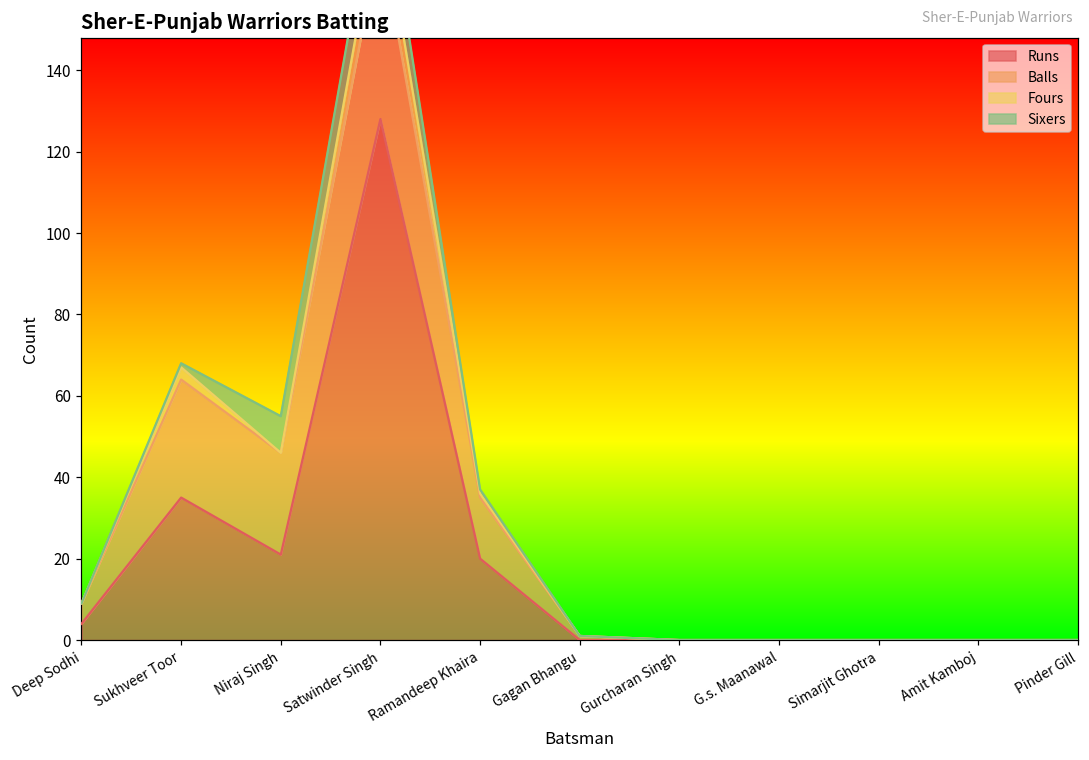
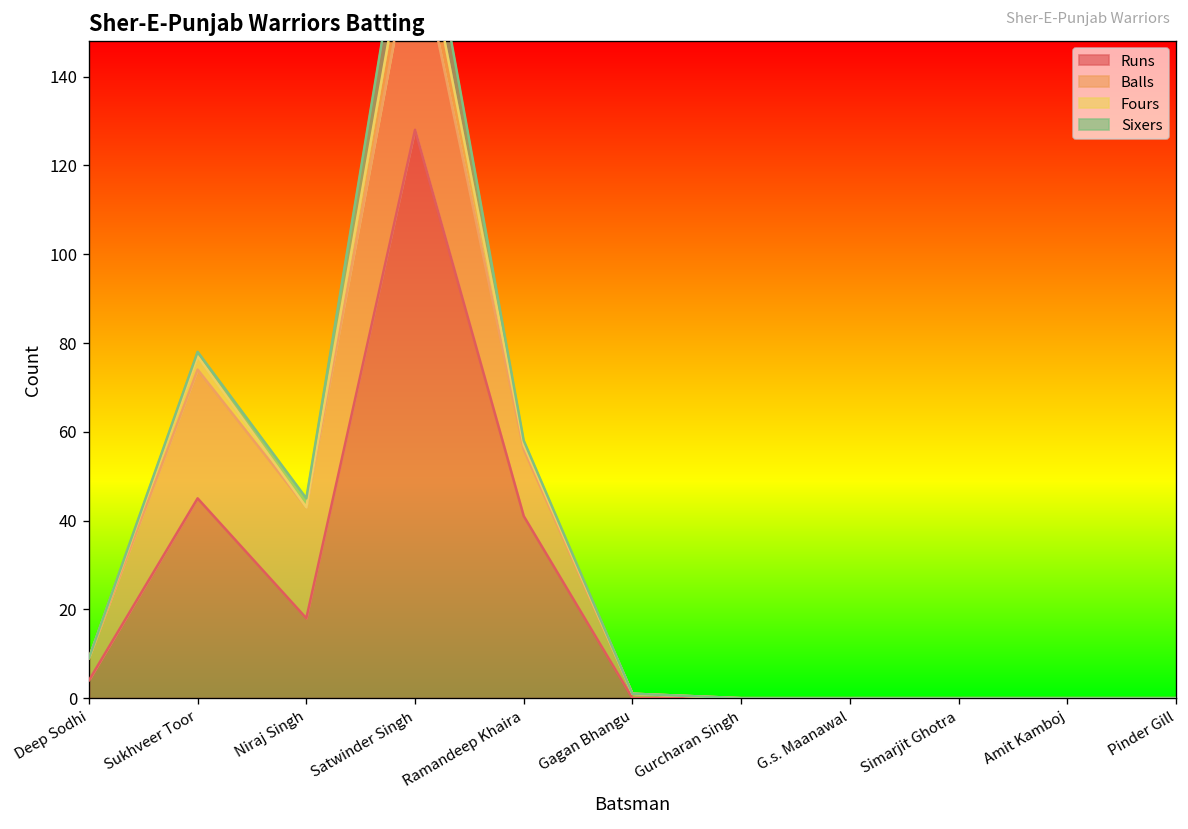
  {
    "Runs": {
      "Deep Sodhi": 4,
-     "Sukhveer Toor": 35,
-     "Niraj Singh": 21,
+     "Sukhveer Toor": 45,
+     "Niraj Singh": 18,
      "Satwinder Singh": 128,
-     "Ramandeep Khaira": 20,
+     "Ramandeep Khaira": 41,
      "Gagan Bhangu": 0
    },
    "Sixers": {
      "Sukhveer Toor": 1,
-     "Niraj Singh": 9,
+     "Niraj Singh": 2,
      "Ramandeep Khaira": 1
    }
  }
